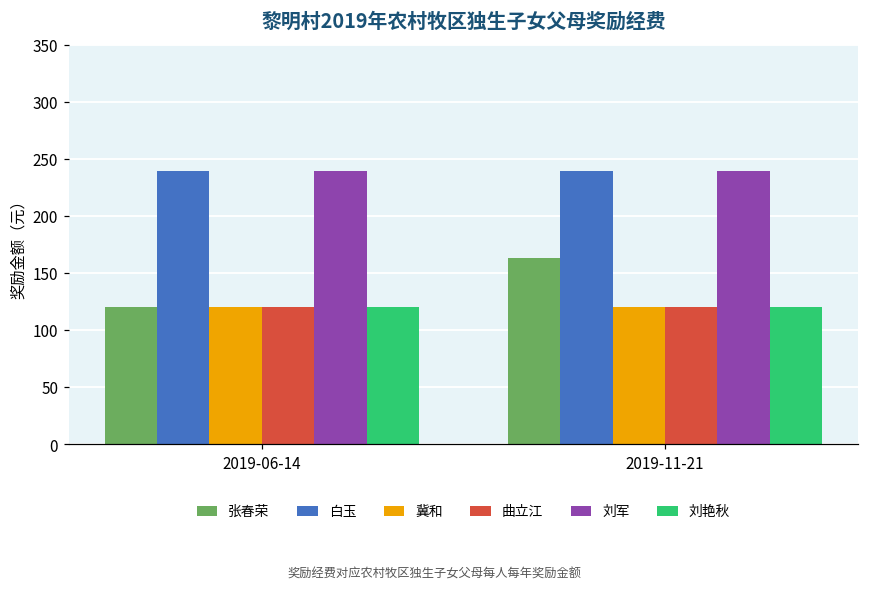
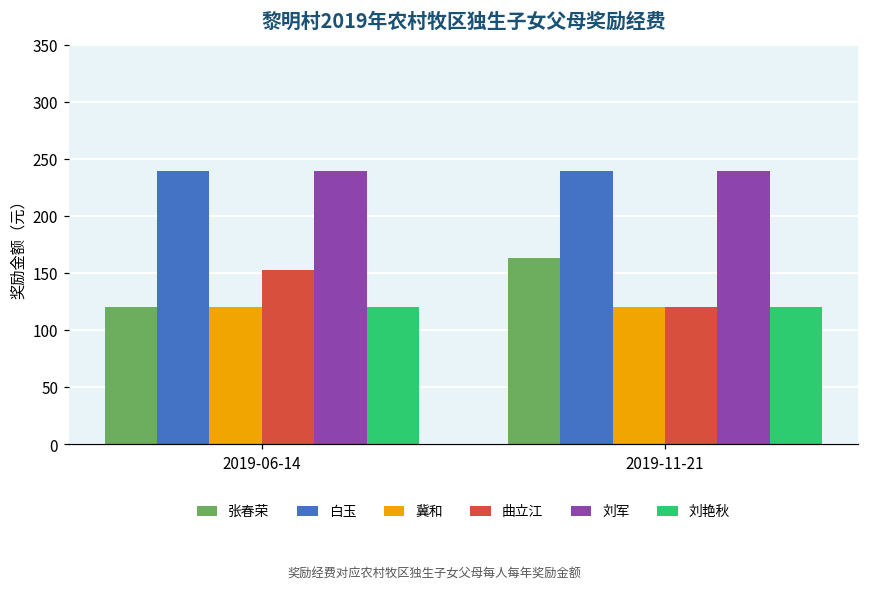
  {
    "张春荣": {
      "2019-06-14": 120,
      "2019-11-21": 163
    },
    "白玉": {
      "2019-06-14": 240,
      "2019-11-21": 240
    },
    "冀和": {
      "2019-06-14": 120,
      "2019-11-21": 120
    },
    "曲立江": {
-     "2019-06-14": 120,
+     "2019-06-14": 153,
      "2019-11-21": 120
    },
    "刘军": {
      "2019-06-14": 240,
      "2019-11-21": 240
    },
    "刘艳秋": {
      "2019-06-14": 120,
      "2019-11-21": 120
    }
  }
